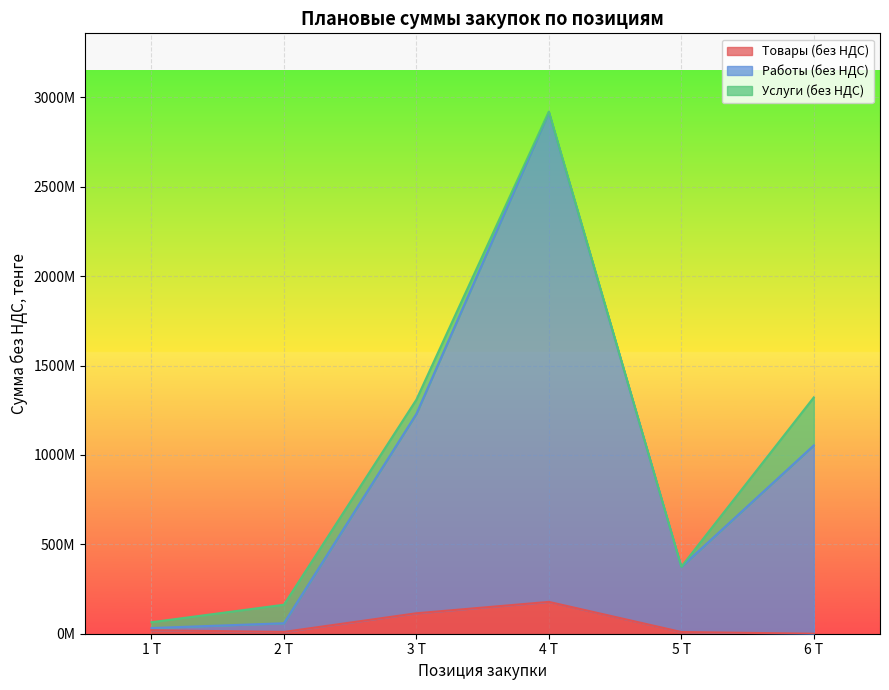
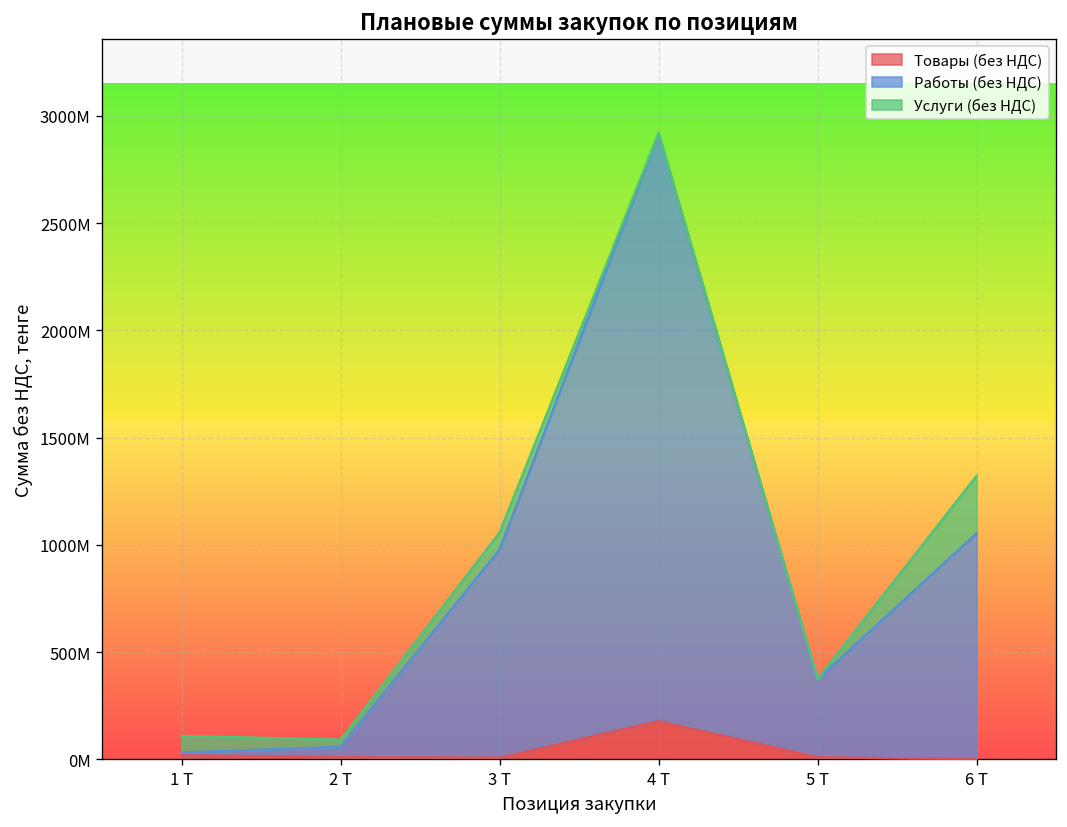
  {
    "Товары (без НДС)": {
      "2 Т": 10000000,
-     "3 Т": 110000000,
+     "3 Т": 10000000,
      "4 Т": 180000000,
      "5 Т": 10000000,
      "6 Т": 0
    },
    "Работы (без НДС)": {
      "2 Т": 50000000,
-     "3 Т": 1120000000,
+     "3 Т": 970000000,
      "6 Т": 1050000000
    },
    "Услуги (без НДС)": {
-     "1 Т": 30000000,
-     "2 Т": 100000000,
+     "1 Т": 80000000,
+     "2 Т": 30000000,
      "3 Т": 80000000,
      "6 Т": 270000000
    }
  }
